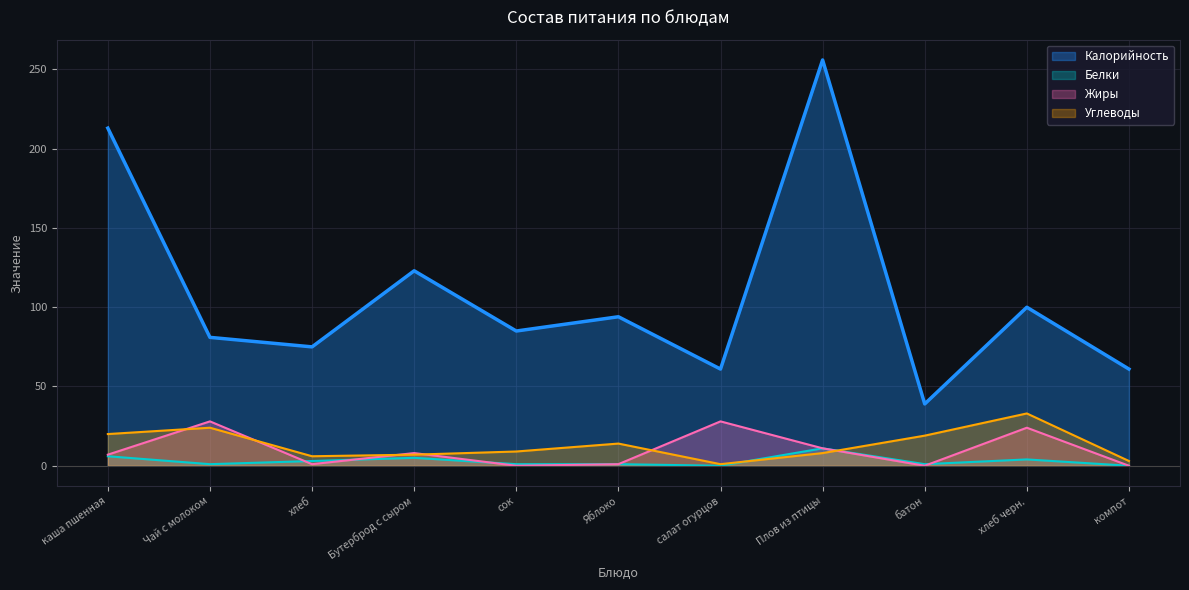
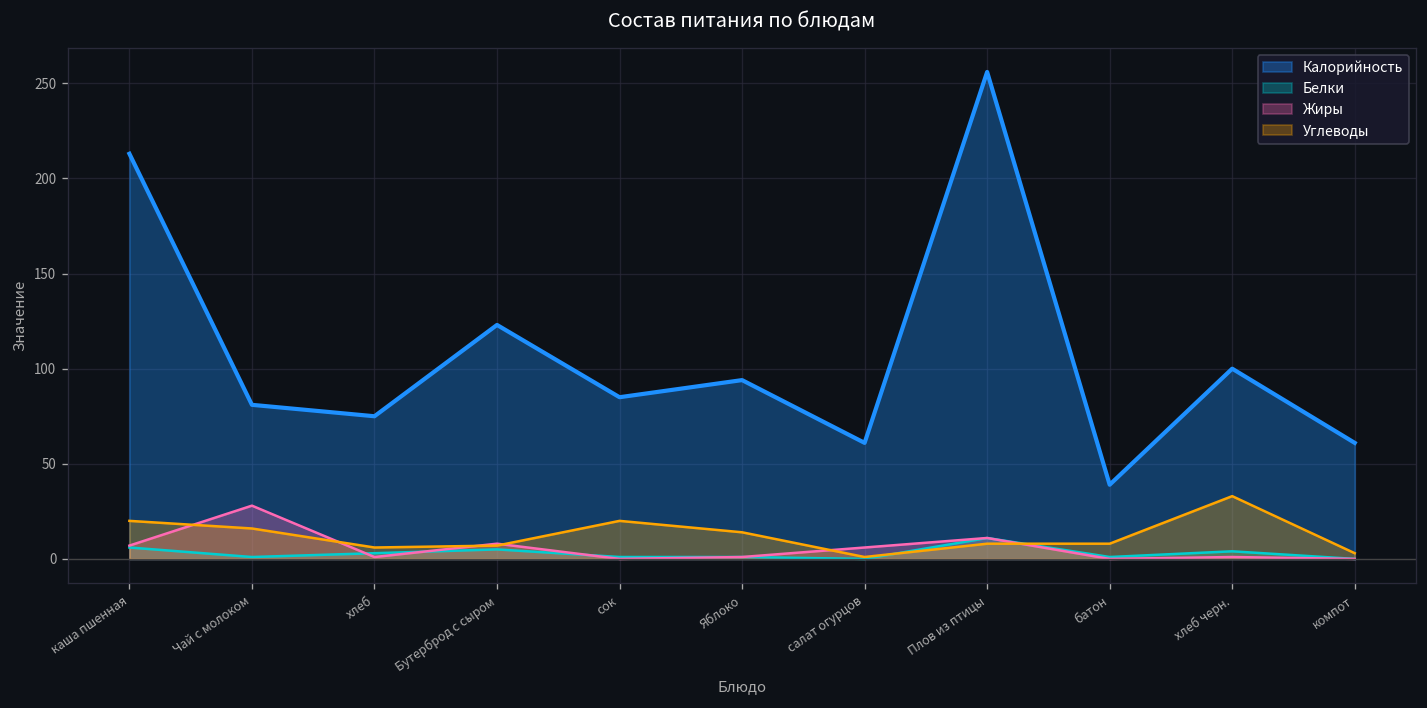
  {
    "Жиры": {
      "Чай с молоком": 28,
      "хлеб": 1,
-     "салат огурцов": 28,
-     "хлеб черн.": 24
+     "салат огурцов": 6,
+     "хлеб черн.": 1
    },
    "Углеводы": {
      "каша пшенная": 20,
-     "Чай с молоком": 24,
+     "Чай с молоком": 16,
      "хлеб": 6,
-     "сок": 9,
+     "сок": 20,
      "Яблоко": 14,
      "Плов из птицы": 8,
-     "батон": 19,
+     "батон": 8,
      "хлеб черн.": 33,
      "компот": 3
    }
  }
